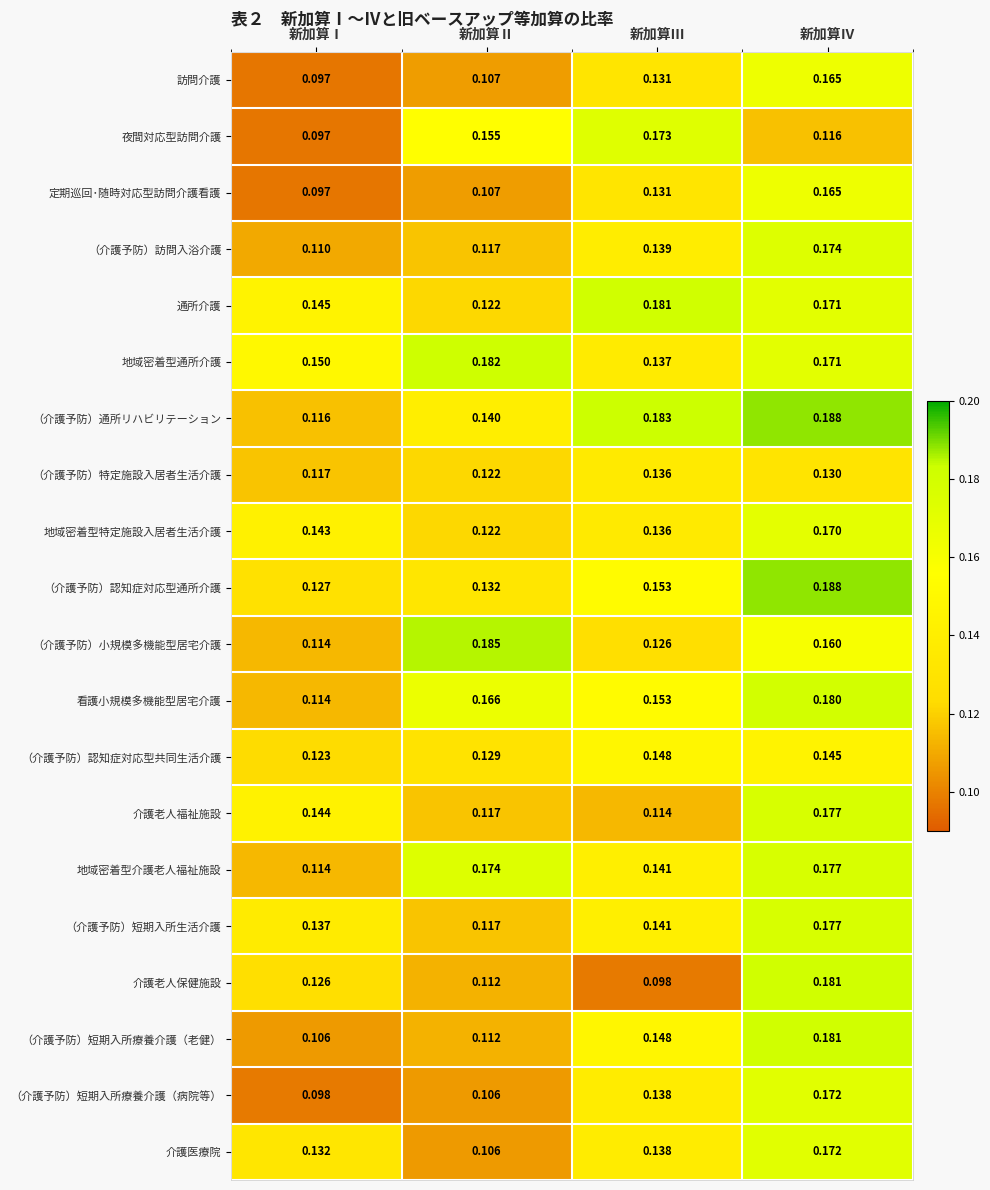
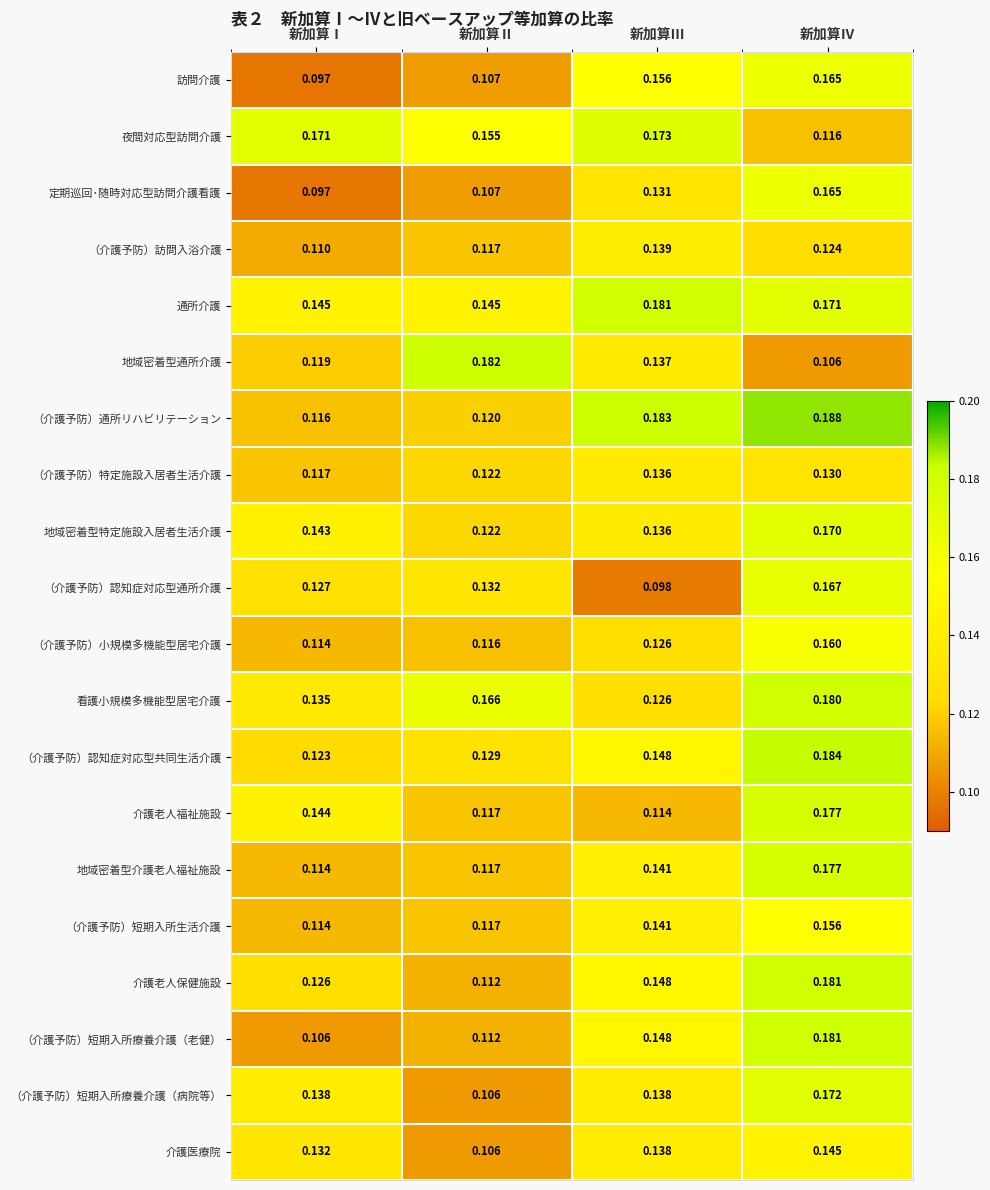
  {
    "訪問介護": {
      "新加算Ⅰ": 0.097,
      "新加算Ⅱ": 0.107,
-     "新加算Ⅲ": 0.131,
+     "新加算Ⅲ": 0.156,
      "新加算Ⅳ": 0.165
    },
    "夜間対応型訪問介護": {
-     "新加算Ⅰ": 0.097,
+     "新加算Ⅰ": 0.171,
      "新加算Ⅱ": 0.155,
      "新加算Ⅲ": 0.173,
      "新加算Ⅳ": 0.116
    },
    "定期巡回･随時対応型訪問介護看護": {
      "新加算Ⅰ": 0.097,
      "新加算Ⅱ": 0.107,
      "新加算Ⅲ": 0.131,
      "新加算Ⅳ": 0.165
    },
    "（介護予防）訪問入浴介護": {
      "新加算Ⅰ": 0.110,
      "新加算Ⅱ": 0.117,
      "新加算Ⅲ": 0.139,
-     "新加算Ⅳ": 0.174
+     "新加算Ⅳ": 0.124
    },
    "通所介護": {
      "新加算Ⅰ": 0.145,
-     "新加算Ⅱ": 0.122,
+     "新加算Ⅱ": 0.145,
      "新加算Ⅲ": 0.181,
      "新加算Ⅳ": 0.171
    },
    "地域密着型通所介護": {
-     "新加算Ⅰ": 0.150,
+     "新加算Ⅰ": 0.119,
      "新加算Ⅱ": 0.182,
      "新加算Ⅲ": 0.137,
-     "新加算Ⅳ": 0.171
+     "新加算Ⅳ": 0.106
    },
    "（介護予防）通所リハビリテーション": {
      "新加算Ⅰ": 0.116,
-     "新加算Ⅱ": 0.140,
+     "新加算Ⅱ": 0.120,
      "新加算Ⅲ": 0.183,
      "新加算Ⅳ": 0.188
    },
    "（介護予防）特定施設入居者生活介護": {
      "新加算Ⅰ": 0.117,
      "新加算Ⅱ": 0.122,
      "新加算Ⅲ": 0.136,
      "新加算Ⅳ": 0.130
    },
    "地域密着型特定施設入居者生活介護": {
      "新加算Ⅰ": 0.143,
      "新加算Ⅱ": 0.122,
      "新加算Ⅲ": 0.136,
      "新加算Ⅳ": 0.170
    },
    "（介護予防）認知症対応型通所介護": {
      "新加算Ⅰ": 0.127,
      "新加算Ⅱ": 0.132,
-     "新加算Ⅲ": 0.153,
-     "新加算Ⅳ": 0.188
+     "新加算Ⅲ": 0.098,
+     "新加算Ⅳ": 0.167
    },
    "（介護予防）小規模多機能型居宅介護": {
      "新加算Ⅰ": 0.114,
-     "新加算Ⅱ": 0.185,
+     "新加算Ⅱ": 0.116,
      "新加算Ⅲ": 0.126,
      "新加算Ⅳ": 0.160
    },
    "看護小規模多機能型居宅介護": {
-     "新加算Ⅰ": 0.114,
+     "新加算Ⅰ": 0.135,
      "新加算Ⅱ": 0.166,
-     "新加算Ⅲ": 0.153,
+     "新加算Ⅲ": 0.126,
      "新加算Ⅳ": 0.180
    },
    "（介護予防）認知症対応型共同生活介護": {
      "新加算Ⅰ": 0.123,
      "新加算Ⅱ": 0.129,
      "新加算Ⅲ": 0.148,
-     "新加算Ⅳ": 0.145
+     "新加算Ⅳ": 0.184
    },
    "介護老人福祉施設": {
      "新加算Ⅰ": 0.144,
      "新加算Ⅱ": 0.117,
      "新加算Ⅲ": 0.114,
      "新加算Ⅳ": 0.177
    },
    "地域密着型介護老人福祉施設": {
      "新加算Ⅰ": 0.114,
-     "新加算Ⅱ": 0.174,
+     "新加算Ⅱ": 0.117,
      "新加算Ⅲ": 0.141,
      "新加算Ⅳ": 0.177
    },
    "（介護予防）短期入所生活介護": {
-     "新加算Ⅰ": 0.137,
+     "新加算Ⅰ": 0.114,
      "新加算Ⅱ": 0.117,
      "新加算Ⅲ": 0.141,
-     "新加算Ⅳ": 0.177
+     "新加算Ⅳ": 0.156
    },
    "介護老人保健施設": {
      "新加算Ⅰ": 0.126,
      "新加算Ⅱ": 0.112,
-     "新加算Ⅲ": 0.098,
+     "新加算Ⅲ": 0.148,
      "新加算Ⅳ": 0.181
    },
    "（介護予防）短期入所療養介護（老健）": {
      "新加算Ⅰ": 0.106,
      "新加算Ⅱ": 0.112,
      "新加算Ⅲ": 0.148,
      "新加算Ⅳ": 0.181
    },
    "（介護予防）短期入所療養介護（病院等）": {
-     "新加算Ⅰ": 0.098,
+     "新加算Ⅰ": 0.138,
      "新加算Ⅱ": 0.106,
      "新加算Ⅲ": 0.138,
      "新加算Ⅳ": 0.172
    },
    "介護医療院": {
      "新加算Ⅰ": 0.132,
      "新加算Ⅱ": 0.106,
      "新加算Ⅲ": 0.138,
-     "新加算Ⅳ": 0.172
+     "新加算Ⅳ": 0.145
    }
  }
